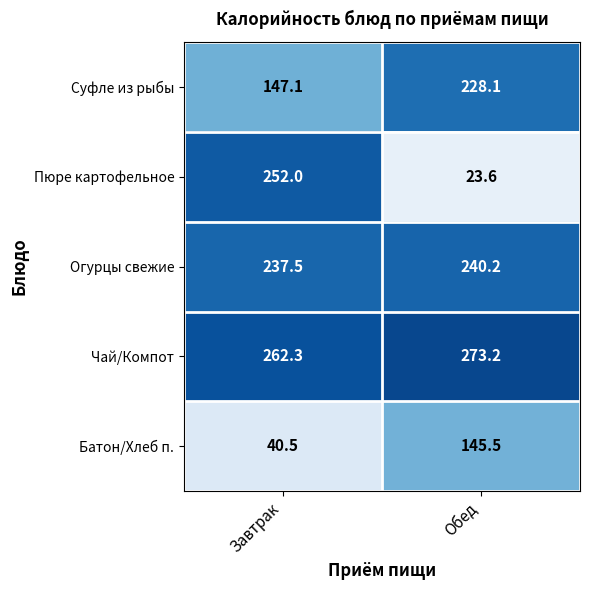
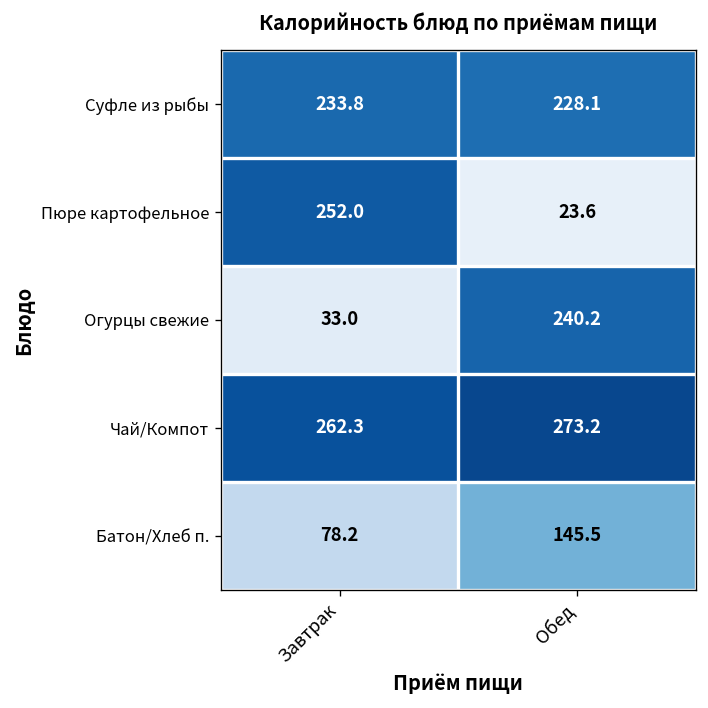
  {
    "Суфле из рыбы": {
-     "Завтрак": 147.1,
+     "Завтрак": 233.8,
      "Обед": 228.1
    },
    "Пюре картофельное": {
      "Завтрак": 252.0,
      "Обед": 23.6
    },
    "Огурцы свежие": {
-     "Завтрак": 237.5,
+     "Завтрак": 33.0,
      "Обед": 240.2
    },
    "Чай/Компот": {
      "Завтрак": 262.3,
      "Обед": 273.2
    },
    "Батон/Хлеб п.": {
-     "Завтрак": 40.5,
+     "Завтрак": 78.2,
      "Обед": 145.5
    }
  }
